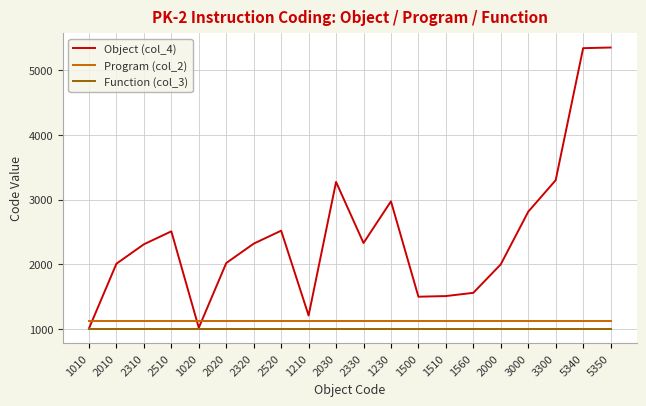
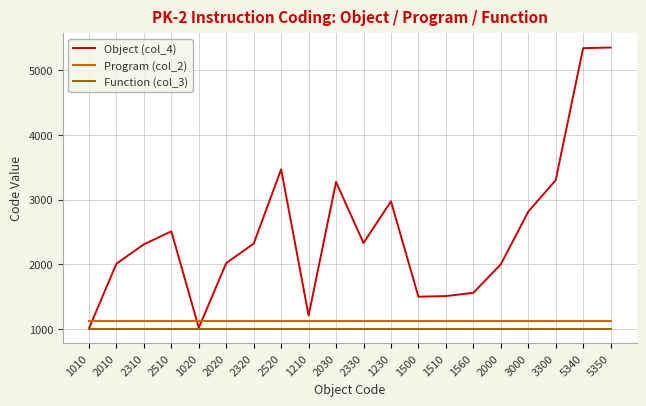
  {
    "Object (col_4)": {
      "2010": 2000,
      "2310": 2300,
      "2510": 2500,
      "2020": 2000,
      "2320": 2300,
-     "2520": 2500,
+     "2520": 3500,
      "1210": 1200,
      "2030": 3300,
      "2330": 2300,
      "1230": 3000,
      "1500": 1500,
      "1510": 1500,
      "1560": 1600,
      "2000": 2000,
      "3000": 2800,
      "3300": 3300,
      "5340": 5300,
      "5350": 5400
    }
  }
